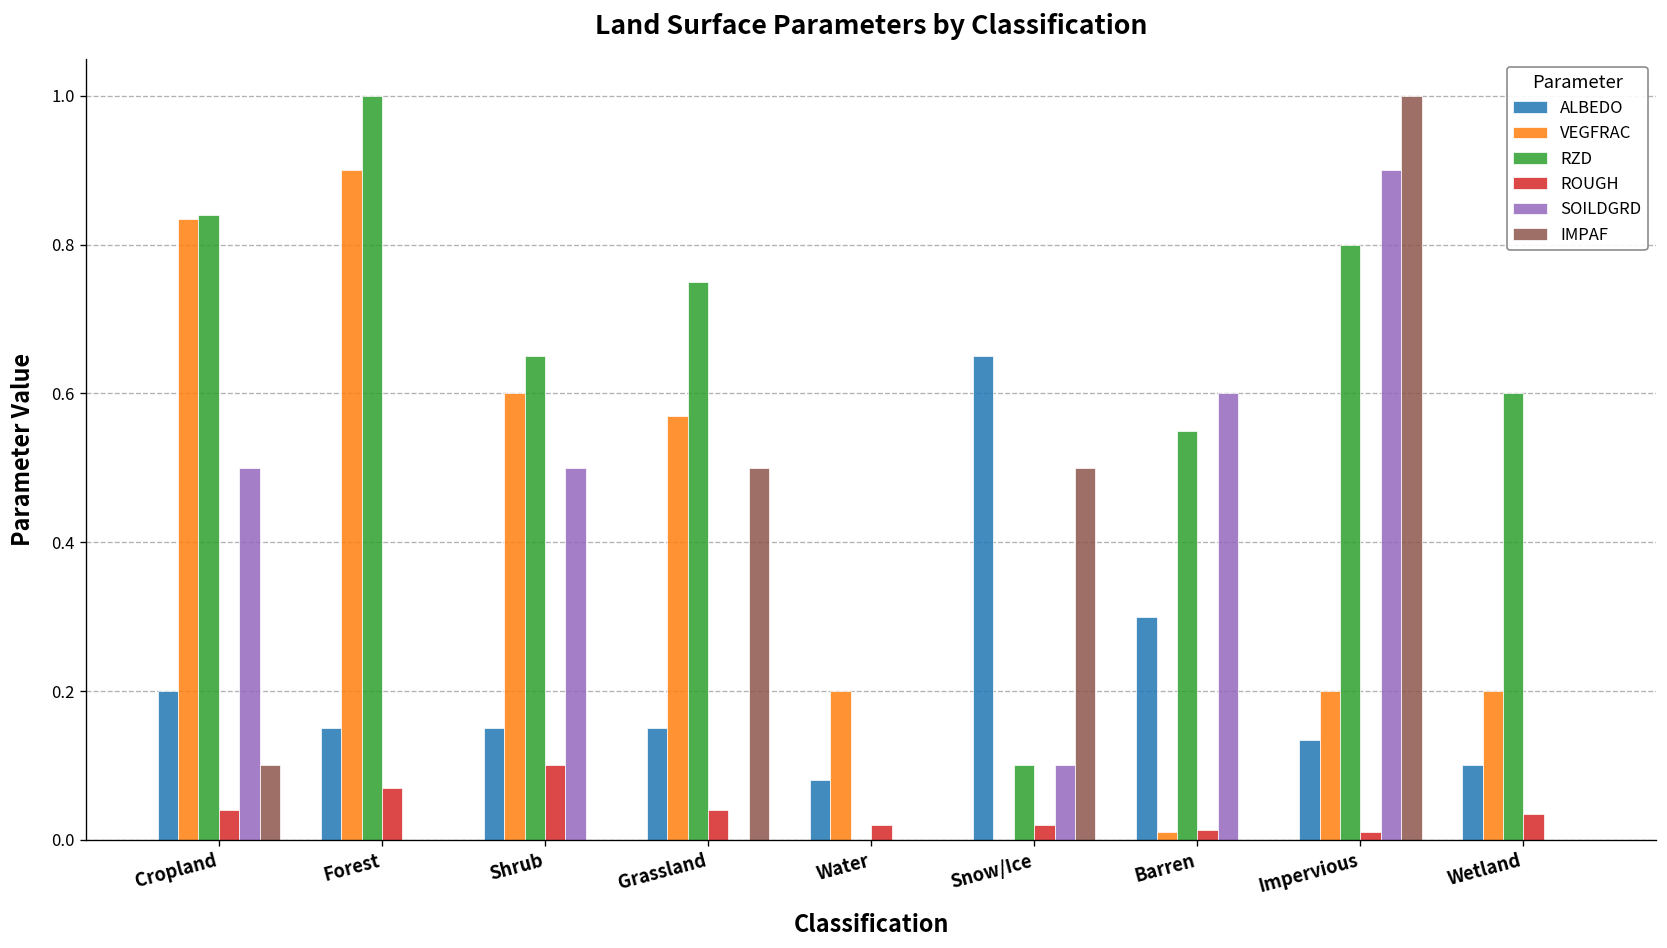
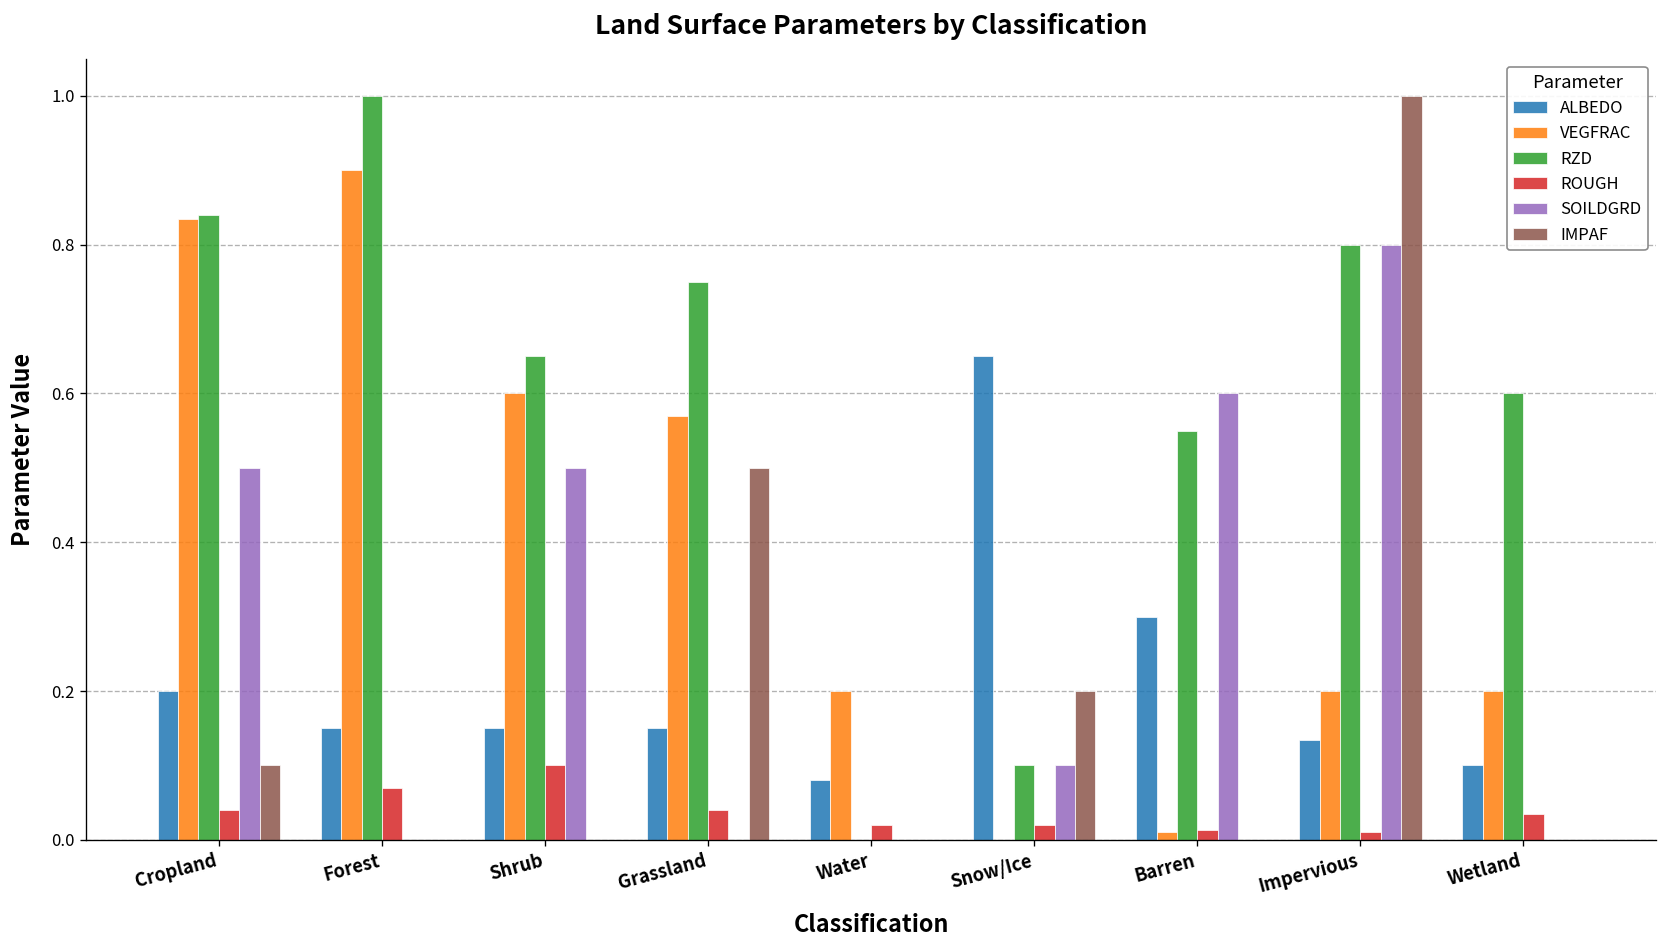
  {
    "ALBEDO": {
      "Cropland": 0.2,
      "Forest": 0.15,
      "Shrub": 0.15,
      "Grassland": 0.15,
      "Water": 0.08,
      "Snow/Ice": 0.65,
      "Barren": 0.3,
      "Impervious": 0.13,
      "Wetland": 0.1
    },
    "VEGFRAC": {
      "Cropland": 0.84,
      "Forest": 0.9,
      "Shrub": 0.6,
      "Grassland": 0.57,
      "Water": 0.2,
      "Snow/Ice": 0.0,
      "Barren": 0.01,
      "Impervious": 0.2,
      "Wetland": 0.2
    },
    "RZD": {
      "Cropland": 0.84,
      "Forest": 1.0,
      "Shrub": 0.65,
      "Grassland": 0.75,
      "Water": 0.0,
      "Snow/Ice": 0.1,
      "Barren": 0.55,
      "Impervious": 0.8,
      "Wetland": 0.6
    },
    "ROUGH": {
      "Cropland": 0.04,
      "Forest": 0.07,
      "Shrub": 0.1,
      "Grassland": 0.04,
      "Water": 0.02,
      "Snow/Ice": 0.02,
      "Barren": 0.01,
      "Impervious": 0.01,
      "Wetland": 0.04
    },
    "SOILDGRD": {
      "Cropland": 0.5,
      "Forest": 0.0,
      "Shrub": 0.5,
      "Grassland": 0.0,
      "Water": 0.0,
      "Snow/Ice": 0.1,
      "Barren": 0.6,
-     "Impervious": 0.9,
+     "Impervious": 0.8,
      "Wetland": 0.0
    },
    "IMPAF": {
      "Cropland": 0.1,
      "Forest": 0.0,
      "Shrub": 0.0,
      "Grassland": 0.5,
      "Water": 0.0,
-     "Snow/Ice": 0.5,
+     "Snow/Ice": 0.2,
      "Barren": 0.0,
      "Impervious": 1.0,
      "Wetland": 0.0
    }
  }
